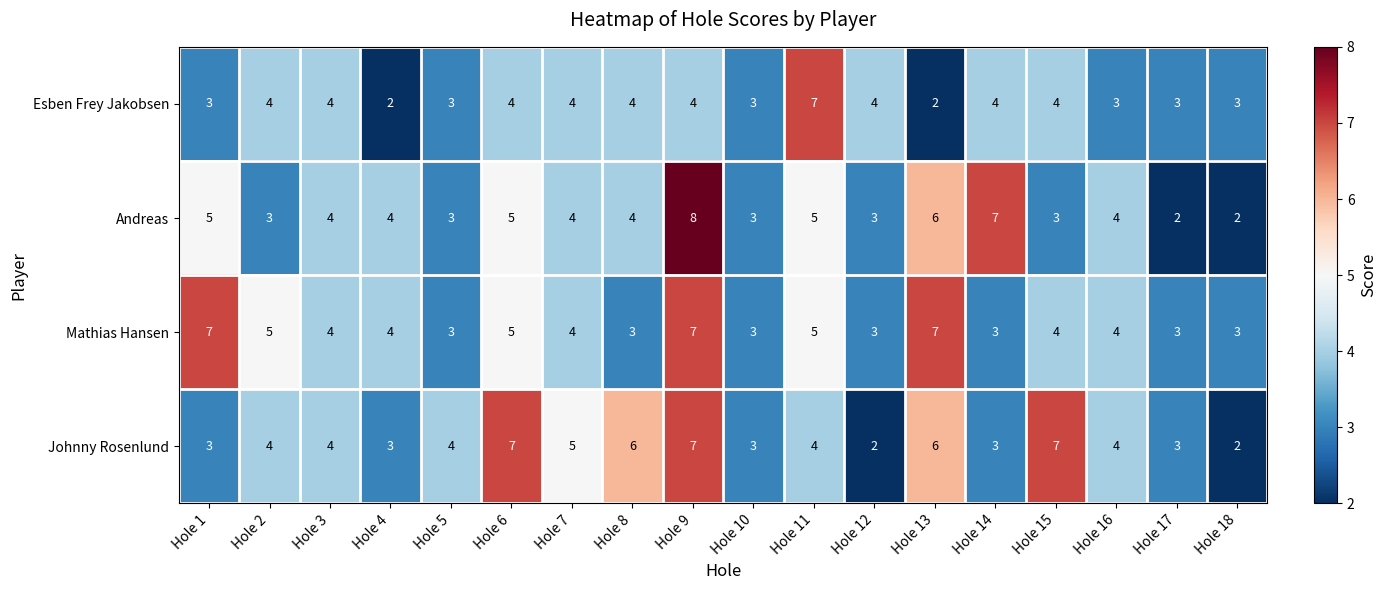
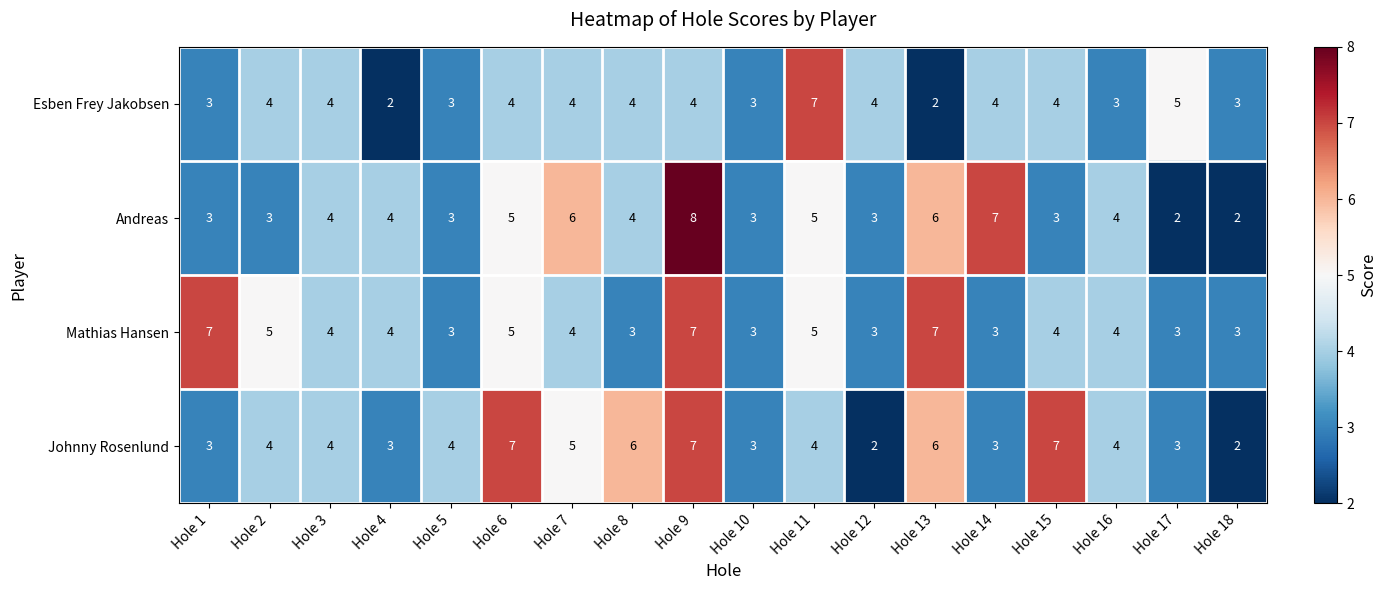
  {
    "Esben Frey Jakobsen": {
      "Hole 1": 3,
      "Hole 2": 4,
      "Hole 3": 4,
      "Hole 4": 2,
      "Hole 5": 3,
      "Hole 6": 4,
      "Hole 7": 4,
      "Hole 8": 4,
      "Hole 9": 4,
      "Hole 10": 3,
      "Hole 11": 7,
      "Hole 12": 4,
      "Hole 13": 2,
      "Hole 14": 4,
      "Hole 15": 4,
      "Hole 16": 3,
-     "Hole 17": 3,
+     "Hole 17": 5,
      "Hole 18": 3
    },
    "Andreas": {
-     "Hole 1": 5,
+     "Hole 1": 3,
      "Hole 2": 3,
      "Hole 3": 4,
      "Hole 4": 4,
      "Hole 5": 3,
      "Hole 6": 5,
-     "Hole 7": 4,
+     "Hole 7": 6,
      "Hole 8": 4,
      "Hole 9": 8,
      "Hole 10": 3,
      "Hole 11": 5,
      "Hole 12": 3,
      "Hole 13": 6,
      "Hole 14": 7,
      "Hole 15": 3,
      "Hole 16": 4,
      "Hole 17": 2,
      "Hole 18": 2
    },
    "Mathias Hansen": {
      "Hole 1": 7,
      "Hole 2": 5,
      "Hole 3": 4,
      "Hole 4": 4,
      "Hole 5": 3,
      "Hole 6": 5,
      "Hole 7": 4,
      "Hole 8": 3,
      "Hole 9": 7,
      "Hole 10": 3,
      "Hole 11": 5,
      "Hole 12": 3,
      "Hole 13": 7,
      "Hole 14": 3,
      "Hole 15": 4,
      "Hole 16": 4,
      "Hole 17": 3,
      "Hole 18": 3
    },
    "Johnny Rosenlund": {
      "Hole 1": 3,
      "Hole 2": 4,
      "Hole 3": 4,
      "Hole 4": 3,
      "Hole 5": 4,
      "Hole 6": 7,
      "Hole 7": 5,
      "Hole 8": 6,
      "Hole 9": 7,
      "Hole 10": 3,
      "Hole 11": 4,
      "Hole 12": 2,
      "Hole 13": 6,
      "Hole 14": 3,
      "Hole 15": 7,
      "Hole 16": 4,
      "Hole 17": 3,
      "Hole 18": 2
    }
  }
